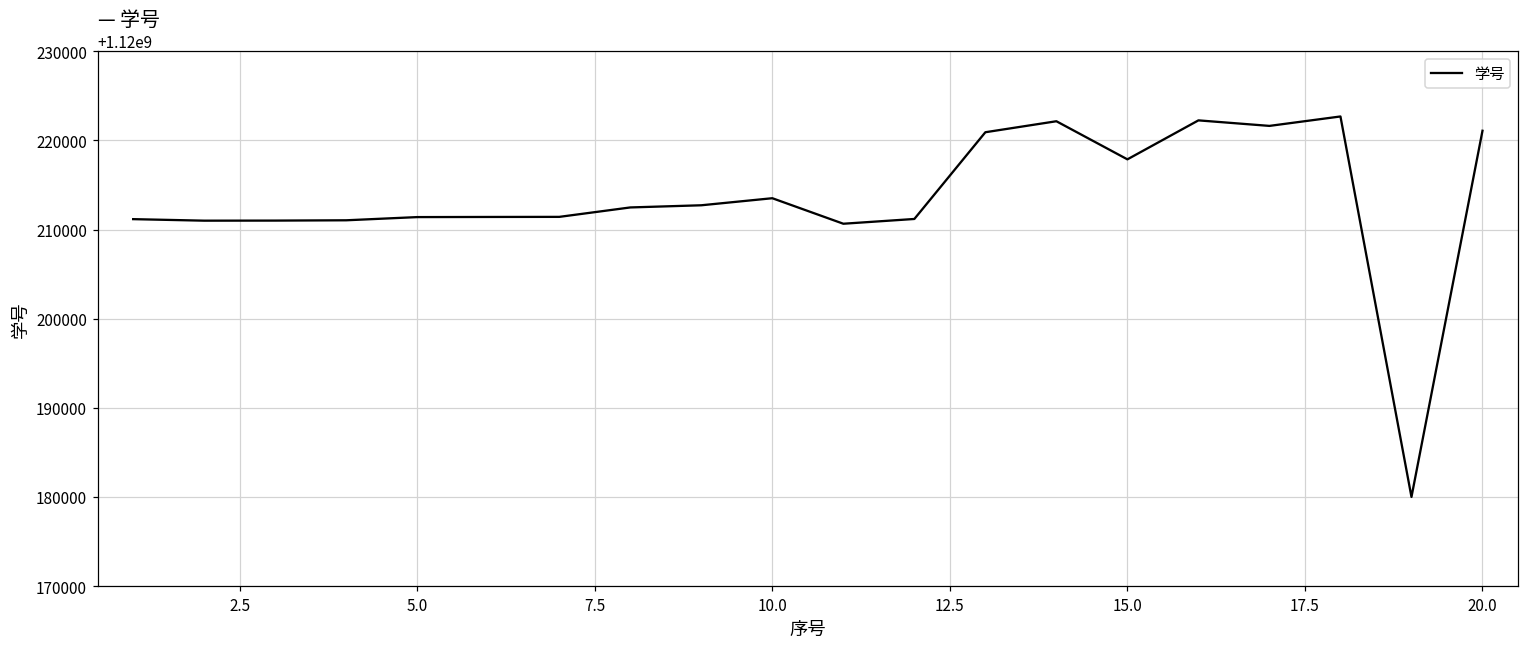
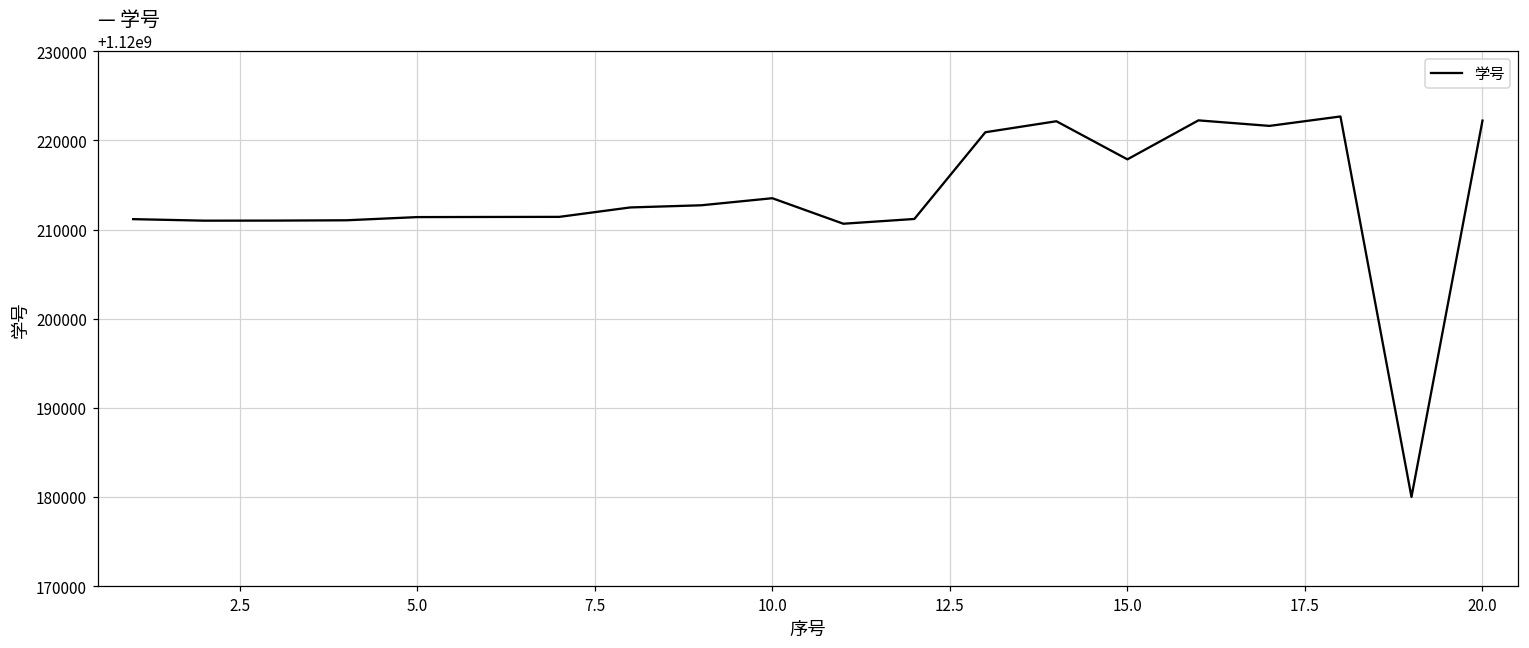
  {
    "5.0": 1120211000,
    "10.0": 1120214000,
    "15.0": 1120218000,
-   "20.0": 1120221000
+   "20.0": 1120222000
  }
